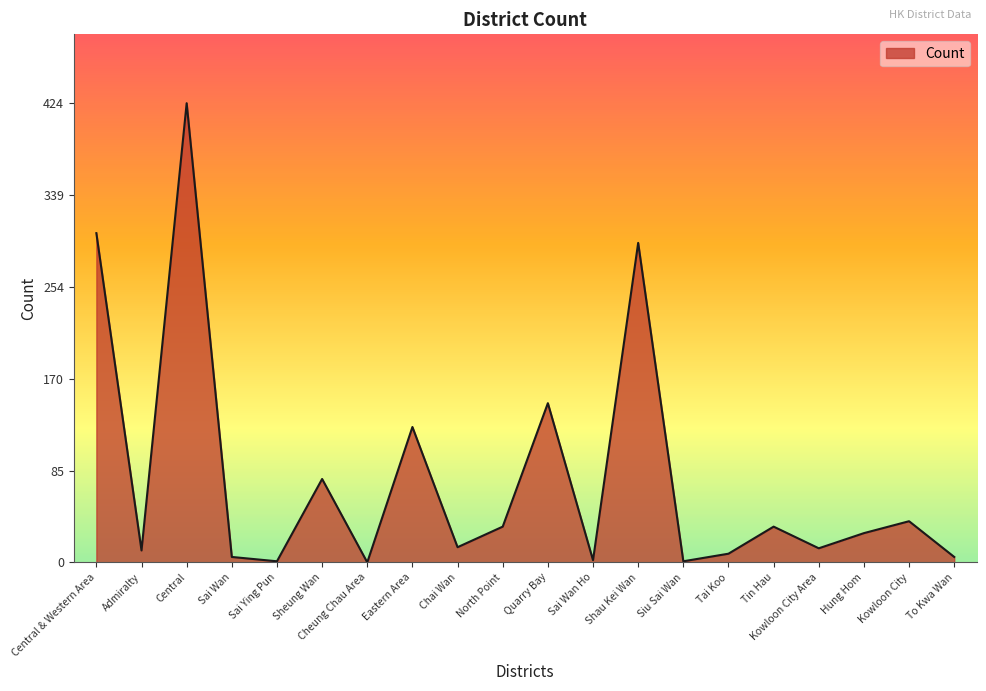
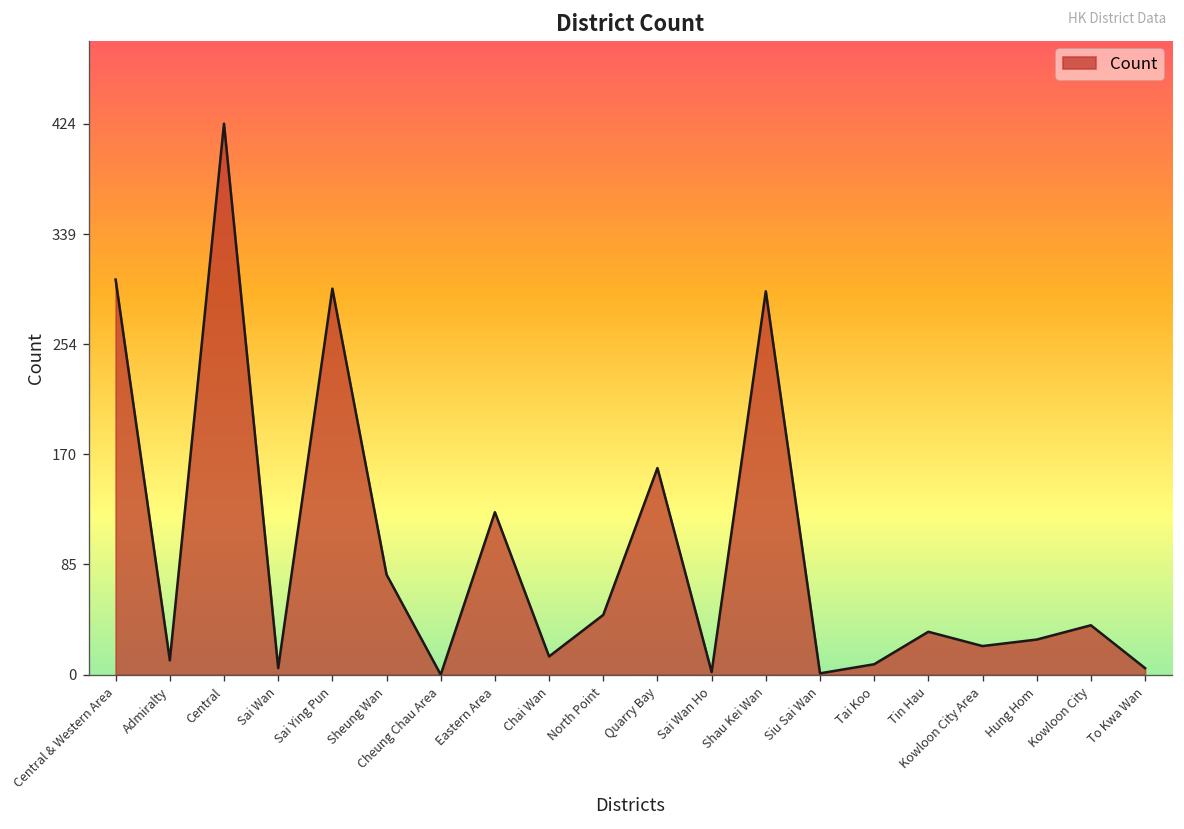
  {
    "Central & Western Area": 304,
    "Admiralty": 11,
    "Central": 424,
    "Sai Wan": 5,
-   "Sai Ying Pun": 1,
+   "Sai Ying Pun": 297,
    "Sheung Wan": 77,
    "Cheung Chau Area": 0,
    "Eastern Area": 125,
    "Chai Wan": 14,
-   "North Point": 33,
-   "Quarry Bay": 147,
+   "North Point": 46,
+   "Quarry Bay": 159,
    "Sai Wan Ho": 2,
    "Shau Kei Wan": 295,
    "Siu Sai Wan": 1,
    "Tai Koo": 8,
    "Tin Hau": 33,
-   "Kowloon City Area": 13,
+   "Kowloon City Area": 22,
    "Hung Hom": 27,
    "Kowloon City": 38,
    "To Kwa Wan": 5
  }
